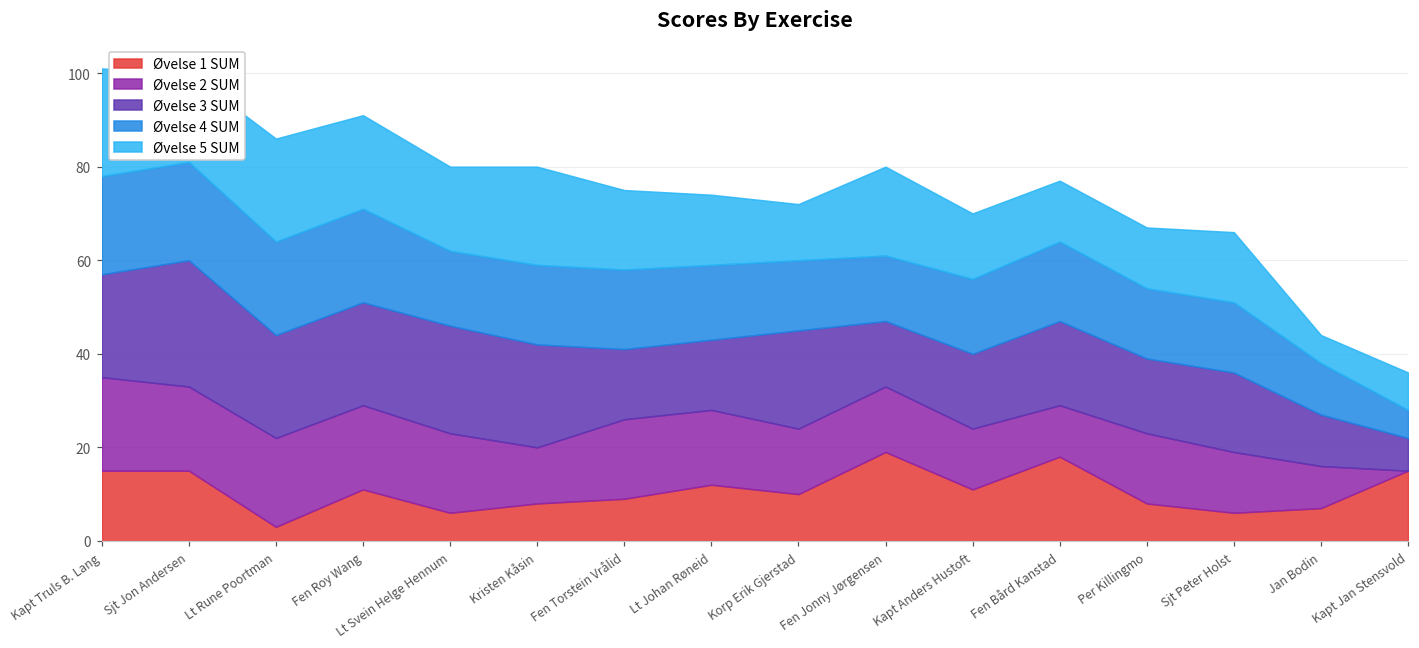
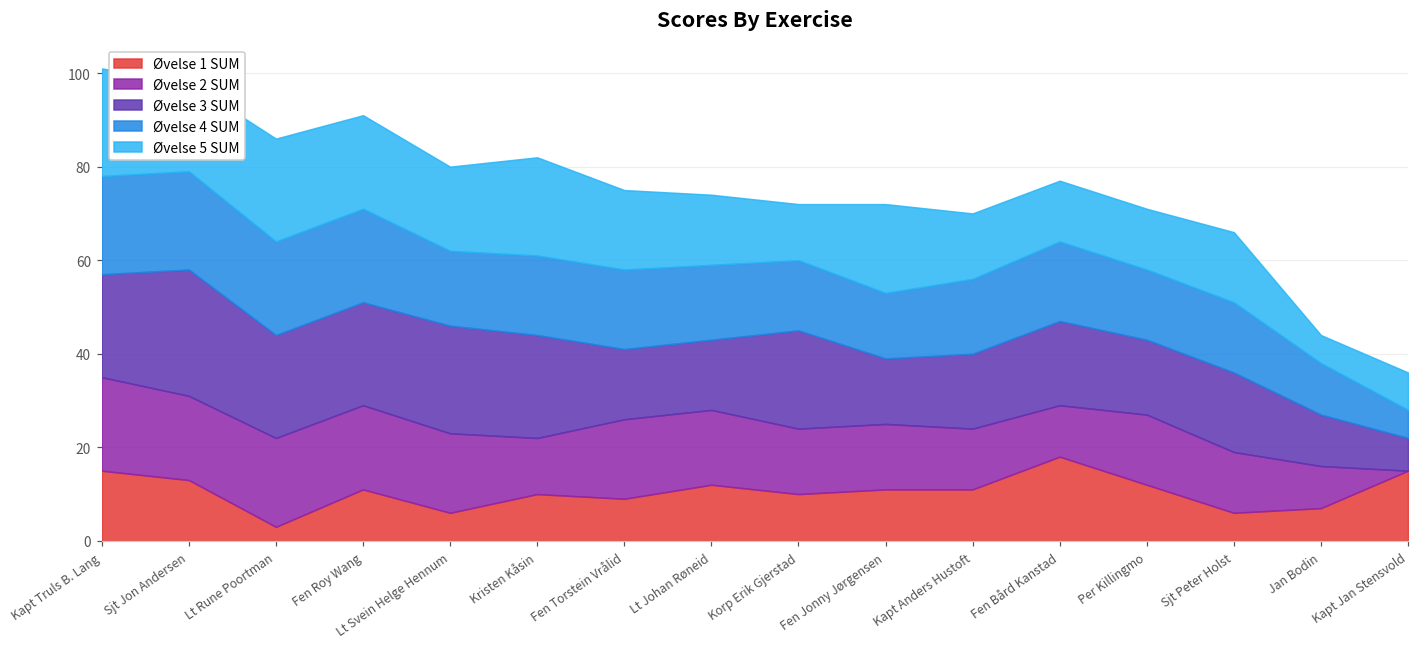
  {
    "Øvelse 1 SUM": {
      "Kapt Truls B. Lang": 15,
-     "Sjt Jon Andersen": 15,
+     "Sjt Jon Andersen": 13,
      "Lt Rune Poortman": 3,
      "Fen Roy Wang": 11,
      "Lt Svein Helge Hennum": 6,
-     "Kristen Kåsin": 8,
+     "Kristen Kåsin": 10,
      "Fen Torstein Vrålid": 9,
      "Lt Johan Røneid": 12,
      "Korp Erik Gjerstad": 10,
-     "Fen Jonny Jørgensen": 19,
+     "Fen Jonny Jørgensen": 11,
      "Kapt Anders Hustoft": 11,
      "Fen Bård Kanstad": 18,
-     "Per Killingmo": 8,
+     "Per Killingmo": 12,
      "Sjt Peter Holst": 6,
      "Jan Bodin": 7
    }
  }
